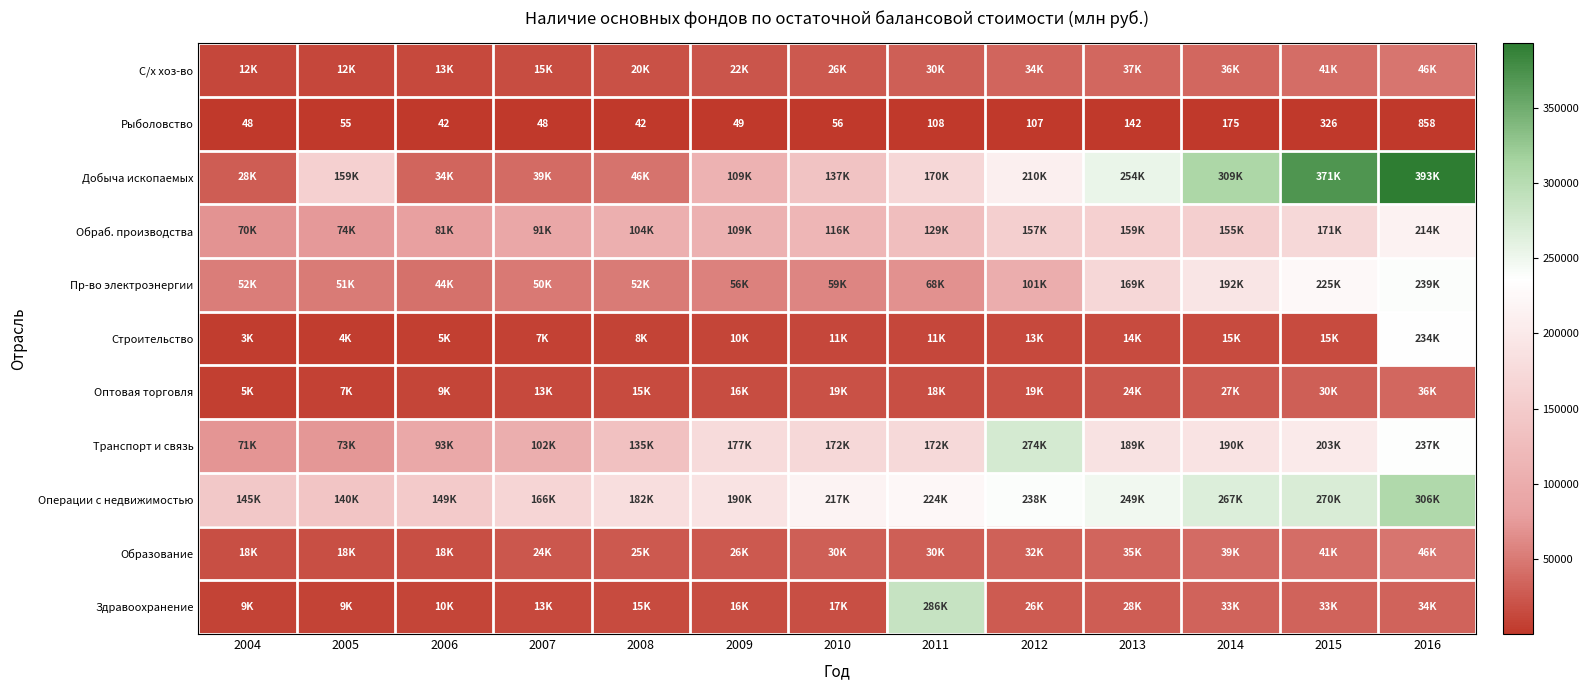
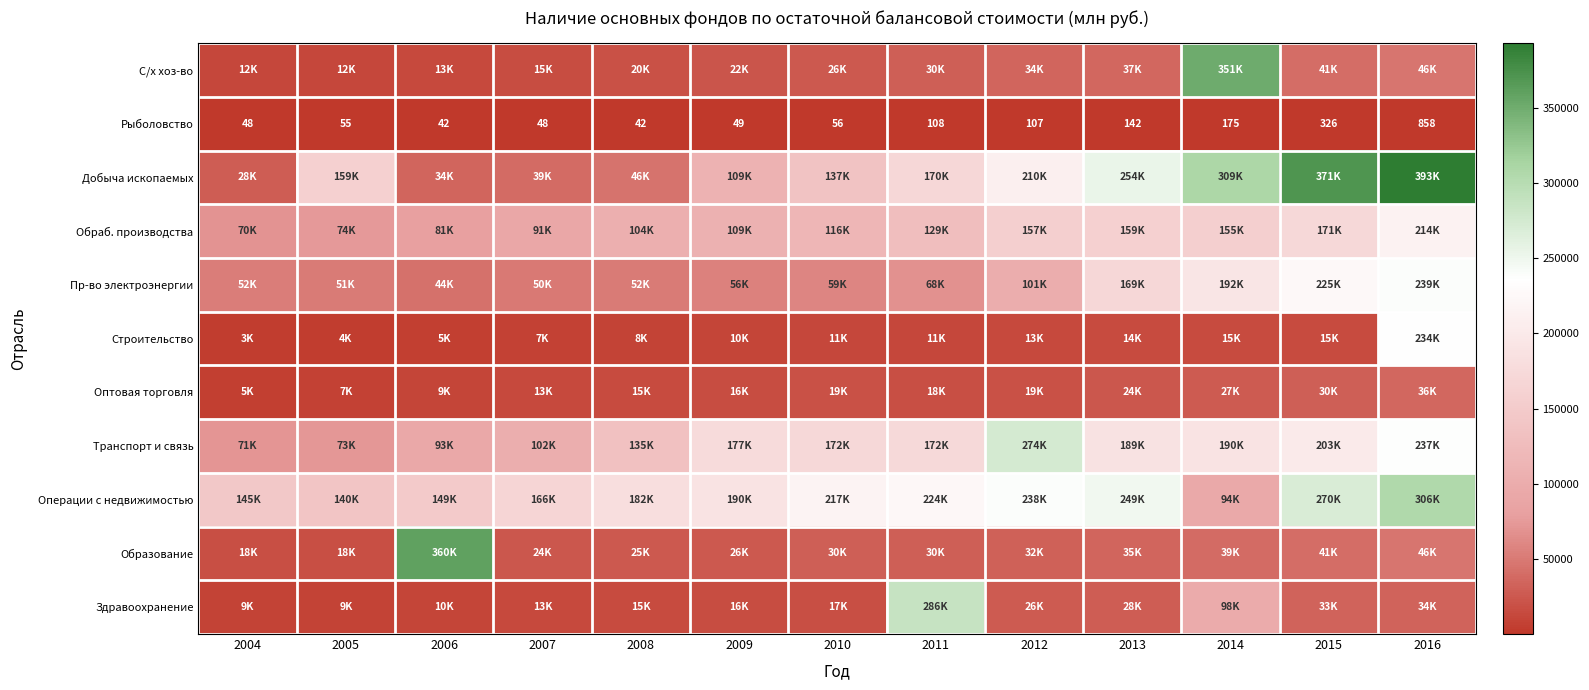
  {
    "С/х хоз-во": {
      "2004": "12K",
      "2005": "12K",
      "2006": "13K",
      "2007": "15K",
      "2008": "20K",
      "2009": "22K",
      "2010": "26K",
      "2011": "30K",
      "2012": "34K",
      "2013": "37K",
-     "2014": "36K",
+     "2014": "351K",
      "2015": "41K",
      "2016": "46K"
    },
    "Рыболовство": {
      "2004": "48",
      "2005": "55",
      "2006": "42",
      "2007": "48",
      "2008": "42",
      "2009": "49",
      "2010": "56",
      "2011": "108",
      "2012": "107",
      "2013": "142",
      "2014": "175",
      "2015": "326",
      "2016": "858"
    },
    "Добыча ископаемых": {
      "2004": "28K",
      "2005": "159K",
      "2006": "34K",
      "2007": "39K",
      "2008": "46K",
      "2009": "109K",
      "2010": "137K",
      "2011": "170K",
      "2012": "210K",
      "2013": "254K",
      "2014": "309K",
      "2015": "371K",
      "2016": "393K"
    },
    "Обраб. производства": {
      "2004": "70K",
      "2005": "74K",
      "2006": "81K",
      "2007": "91K",
      "2008": "104K",
      "2009": "109K",
      "2010": "116K",
      "2011": "129K",
      "2012": "157K",
      "2013": "159K",
      "2014": "155K",
      "2015": "171K",
      "2016": "214K"
    },
    "Пр-во электроэнергии": {
      "2004": "52K",
      "2005": "51K",
      "2006": "44K",
      "2007": "50K",
      "2008": "52K",
      "2009": "56K",
      "2010": "59K",
      "2011": "68K",
      "2012": "101K",
      "2013": "169K",
      "2014": "192K",
      "2015": "225K",
      "2016": "239K"
    },
    "Строительство": {
      "2004": "3K",
      "2005": "4K",
      "2006": "5K",
      "2007": "7K",
      "2008": "8K",
      "2009": "10K",
      "2010": "11K",
      "2011": "11K",
      "2012": "13K",
      "2013": "14K",
      "2014": "15K",
      "2015": "15K",
      "2016": "234K"
    },
    "Оптовая торговля": {
      "2004": "5K",
      "2005": "7K",
      "2006": "9K",
      "2007": "13K",
      "2008": "15K",
      "2009": "16K",
      "2010": "19K",
      "2011": "18K",
      "2012": "19K",
      "2013": "24K",
      "2014": "27K",
      "2015": "30K",
      "2016": "36K"
    },
    "Транспорт и связь": {
      "2004": "71K",
      "2005": "73K",
      "2006": "93K",
      "2007": "102K",
      "2008": "135K",
      "2009": "177K",
      "2010": "172K",
      "2011": "172K",
      "2012": "274K",
      "2013": "189K",
      "2014": "190K",
      "2015": "203K",
      "2016": "237K"
    },
    "Операции с недвижимостью": {
      "2004": "145K",
      "2005": "140K",
      "2006": "149K",
      "2007": "166K",
      "2008": "182K",
      "2009": "190K",
      "2010": "217K",
      "2011": "224K",
      "2012": "238K",
      "2013": "249K",
-     "2014": "267K",
+     "2014": "94K",
      "2015": "270K",
      "2016": "306K"
    },
    "Образование": {
      "2004": "18K",
      "2005": "18K",
-     "2006": "18K",
+     "2006": "360K",
      "2007": "24K",
      "2008": "25K",
      "2009": "26K",
      "2010": "30K",
      "2011": "30K",
      "2012": "32K",
      "2013": "35K",
      "2014": "39K",
      "2015": "41K",
      "2016": "46K"
    },
    "Здравоохранение": {
      "2004": "9K",
      "2005": "9K",
      "2006": "10K",
      "2007": "13K",
      "2008": "15K",
      "2009": "16K",
      "2010": "17K",
      "2011": "286K",
      "2012": "26K",
      "2013": "28K",
-     "2014": "33K",
+     "2014": "98K",
      "2015": "33K",
      "2016": "34K"
    }
  }
